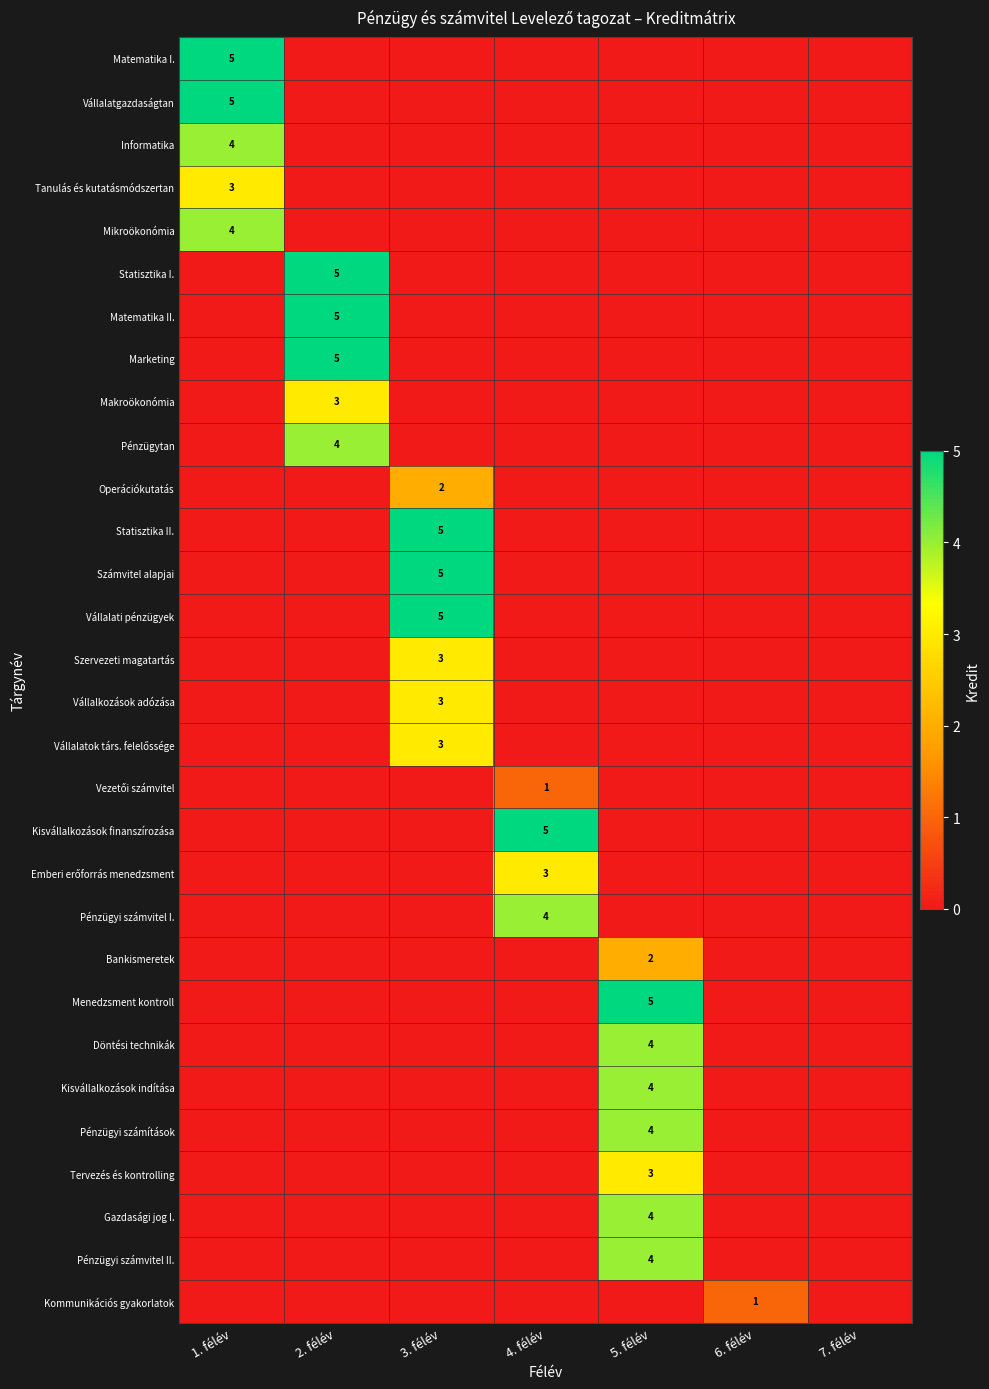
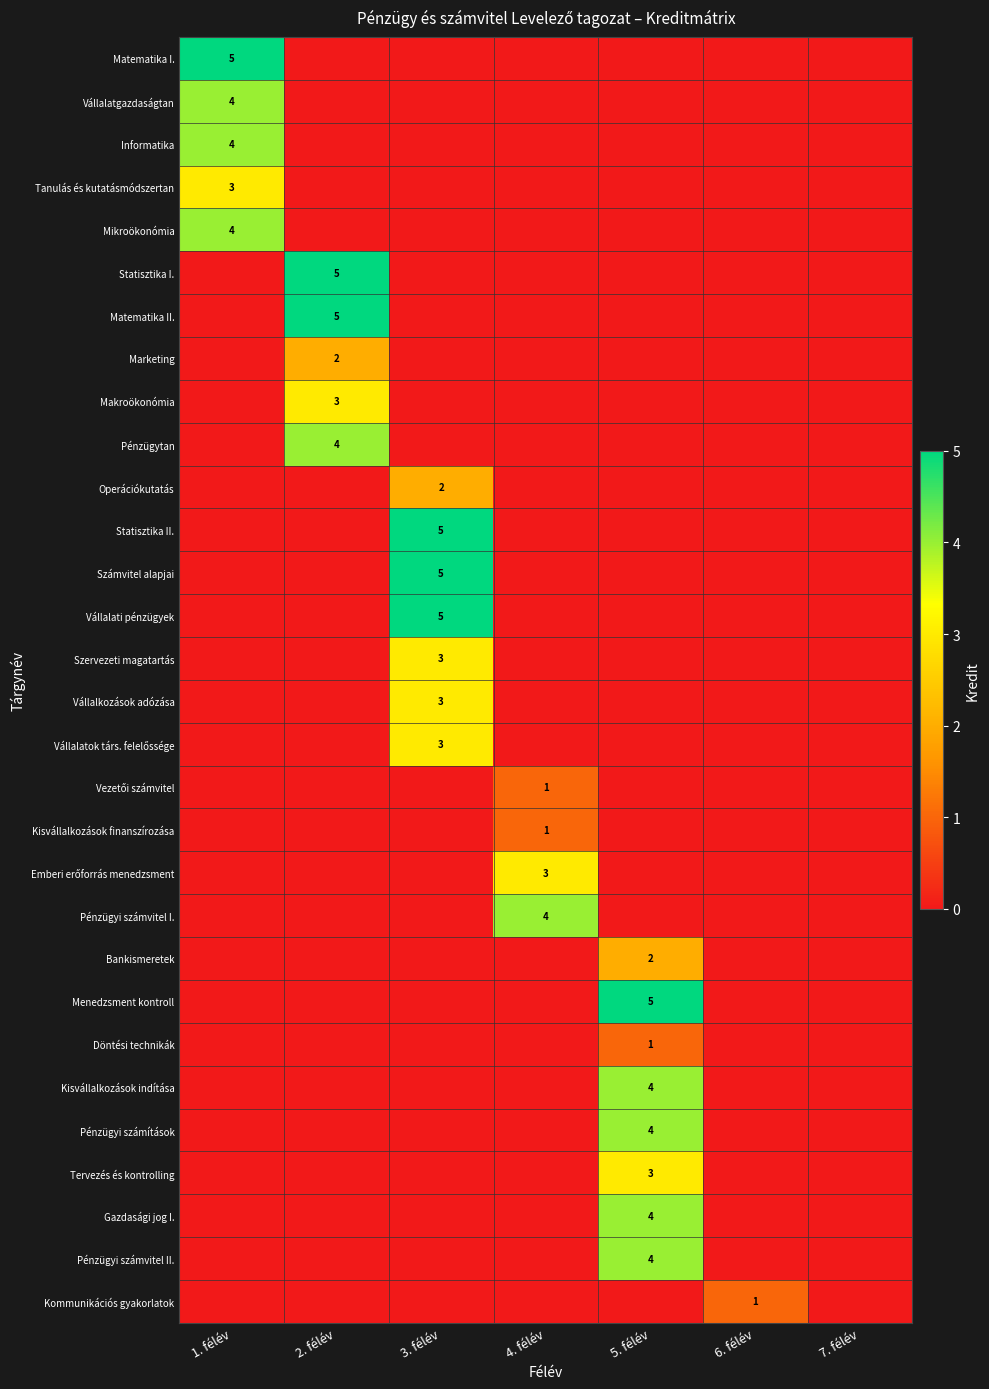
  {
    "Matematika I.": {
      "1. félév": 5
    },
    "Vállalatgazdaságtan": {
-     "1. félév": 5
+     "1. félév": 4
    },
    "Informatika": {
      "1. félév": 4
    },
    "Tanulás és kutatásmódszertan": {
      "1. félév": 3
    },
    "Mikroökonómia": {
      "1. félév": 4
    },
    "Statisztika I.": {
      "2. félév": 5
    },
    "Matematika II.": {
      "2. félév": 5
    },
    "Marketing": {
-     "2. félév": 5
+     "2. félév": 2
    },
    "Makroökonómia": {
      "2. félév": 3
    },
    "Pénzügytan": {
      "2. félév": 4
    },
    "Operációkutatás": {
      "3. félév": 2
    },
    "Statisztika II.": {
      "3. félév": 5
    },
    "Számvitel alapjai": {
      "3. félév": 5
    },
    "Vállalati pénzügyek": {
      "3. félév": 5
    },
    "Szervezeti magatartás": {
      "3. félév": 3
    },
    "Vállalkozások adózása": {
      "3. félév": 3
    },
    "Vállalatok társ. felelőssége": {
      "3. félév": 3
    },
    "Vezetői számvitel": {
      "4. félév": 1
    },
    "Kisvállalkozások finanszírozása": {
-     "4. félév": 5
+     "4. félév": 1
    },
    "Emberi erőforrás menedzsment": {
      "4. félév": 3
    },
    "Pénzügyi számvitel I.": {
      "4. félév": 4
    },
    "Bankismeretek": {
      "5. félév": 2
    },
    "Menedzsment kontroll": {
      "5. félév": 5
    },
    "Döntési technikák": {
-     "5. félév": 4
+     "5. félév": 1
    },
    "Kisvállalkozások indítása": {
      "5. félév": 4
    },
    "Pénzügyi számítások": {
      "5. félév": 4
    },
    "Tervezés és kontrolling": {
      "5. félév": 3
    },
    "Gazdasági jog I.": {
      "5. félév": 4
    },
    "Pénzügyi számvitel II.": {
      "5. félév": 4
    },
    "Kommunikációs gyakorlatok": {
      "6. félév": 1
    }
  }
